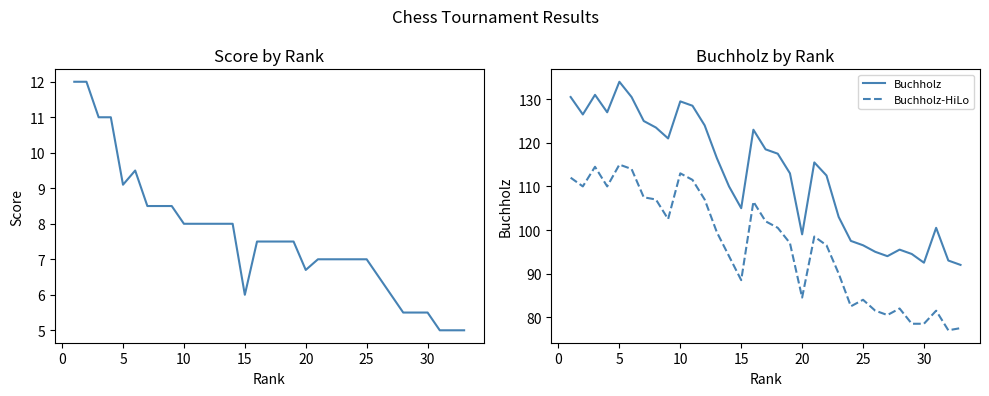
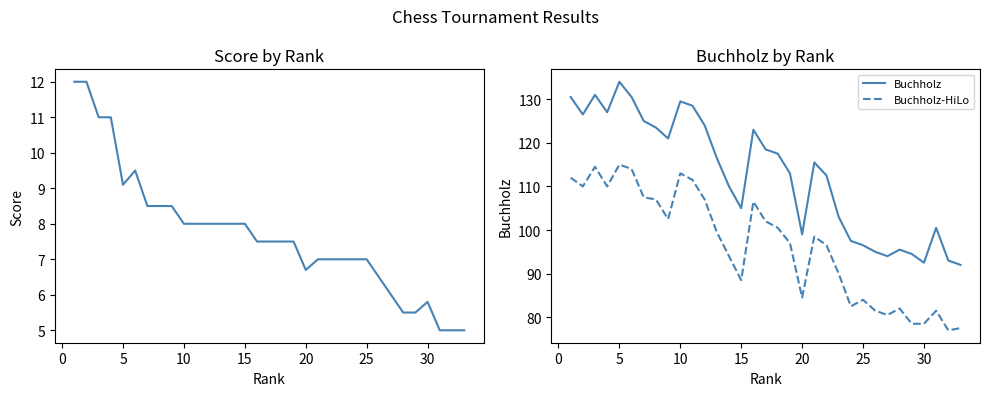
  {
    "Score by Rank": {
      "5": 9.1,
      "10": 8.0,
-     "15": 6,
+     "15": 8,
      "20": 6.7,
      "25": 7.0,
-     "30": 5.5
+     "30": 5.8
    }
  }
